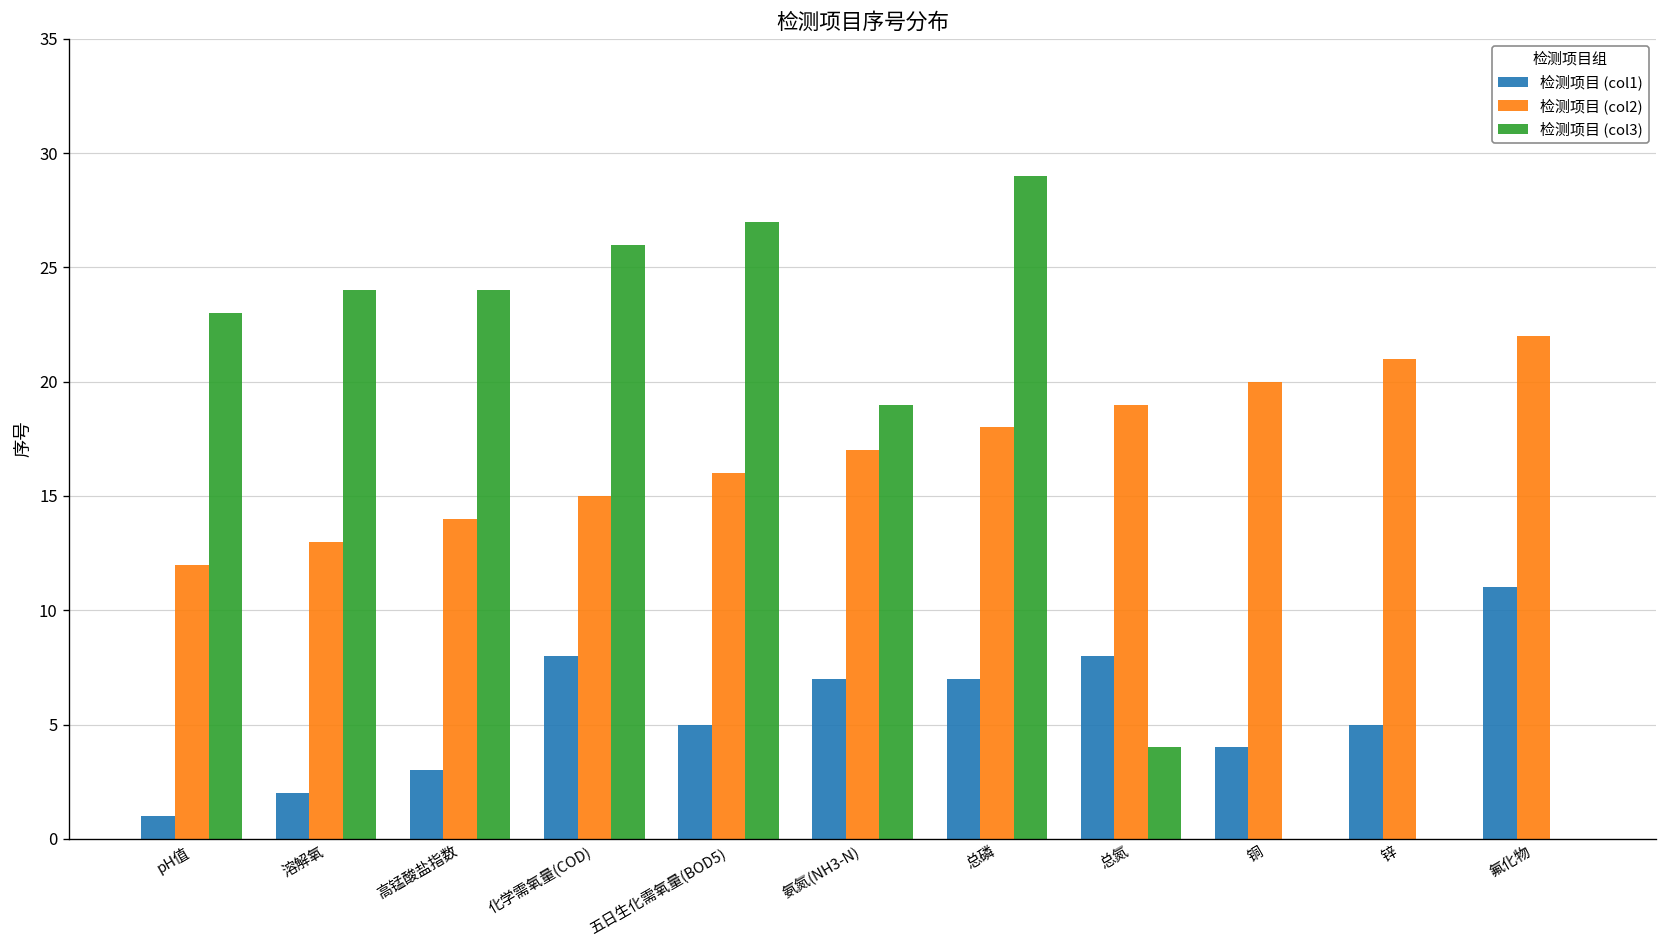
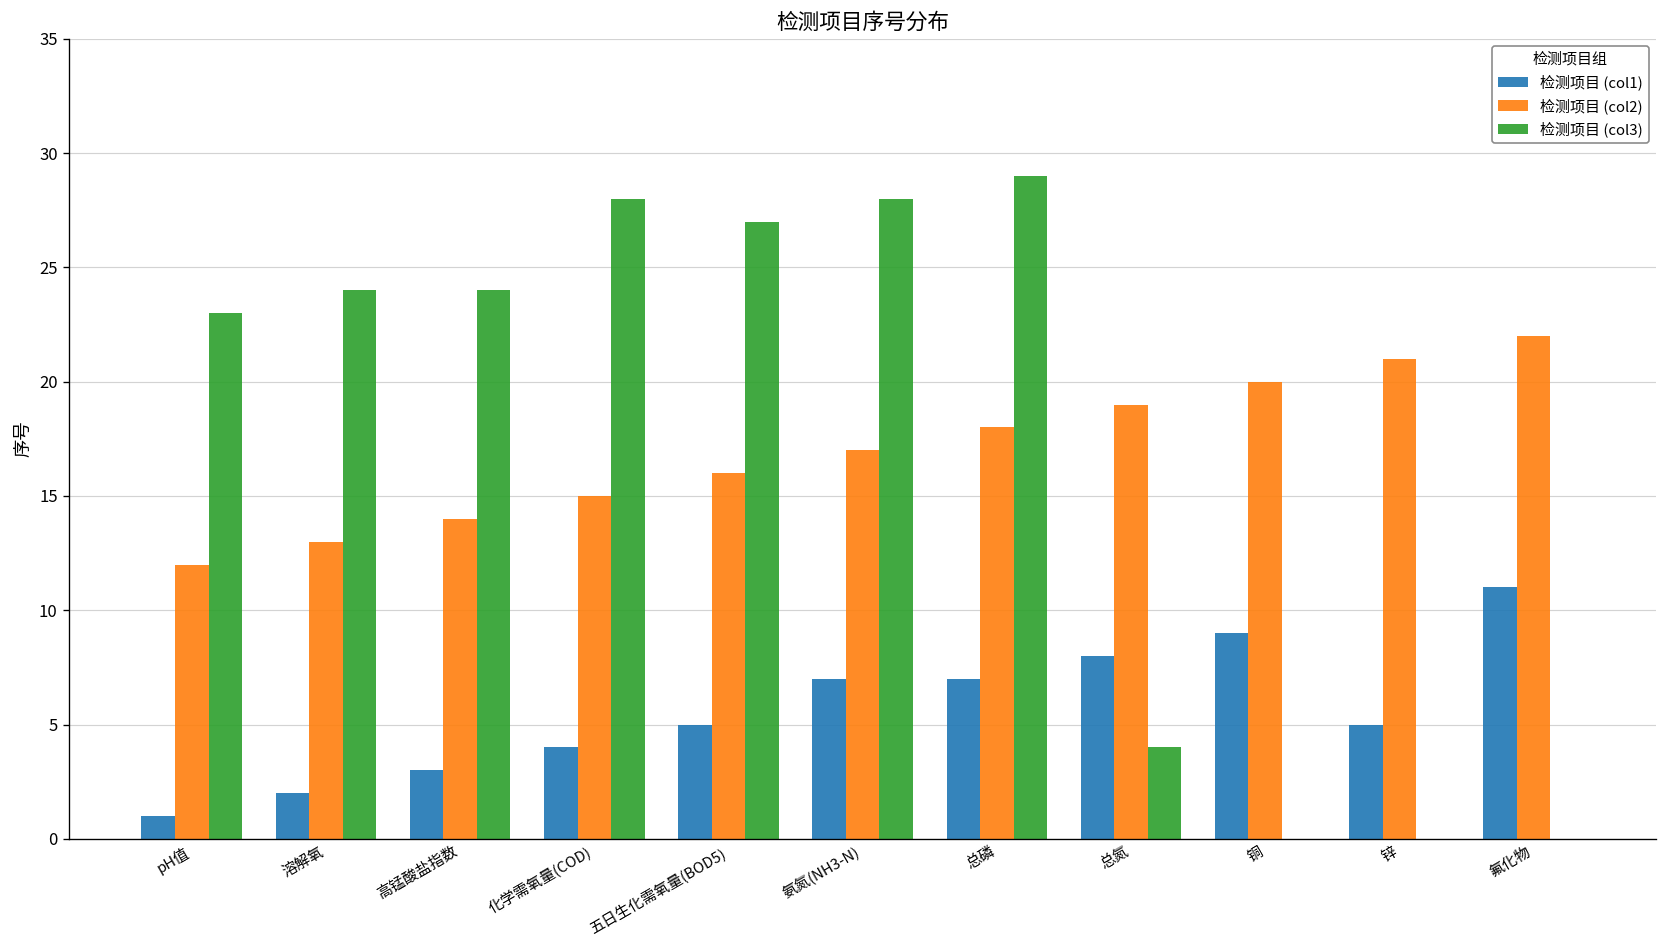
  {
    "检测项目 (col1)": {
      "pH值": 1,
      "溶解氧": 2,
      "高锰酸盐指数": 3,
-     "化学需氧量(COD)": 8,
+     "化学需氧量(COD)": 4,
      "五日生化需氧量(BOD5)": 5,
      "氨氮(NH3-N)": 7,
      "总磷": 7,
      "总氮": 8,
-     "铜": 4,
+     "铜": 9,
      "锌": 5,
      "氟化物": 11
    },
    "检测项目 (col2)": {
      "pH值": 12,
      "溶解氧": 13,
      "高锰酸盐指数": 14,
      "化学需氧量(COD)": 15,
      "五日生化需氧量(BOD5)": 16,
      "氨氮(NH3-N)": 17,
      "总磷": 18,
      "总氮": 19,
      "铜": 20,
      "锌": 21,
      "氟化物": 22
    },
    "检测项目 (col3)": {
      "pH值": 23,
      "溶解氧": 24,
      "高锰酸盐指数": 24,
-     "化学需氧量(COD)": 26,
+     "化学需氧量(COD)": 28,
      "五日生化需氧量(BOD5)": 27,
-     "氨氮(NH3-N)": 19,
+     "氨氮(NH3-N)": 28,
      "总磷": 29,
      "总氮": 4,
      "铜": 0,
      "锌": 0,
      "氟化物": 0
    }
  }
